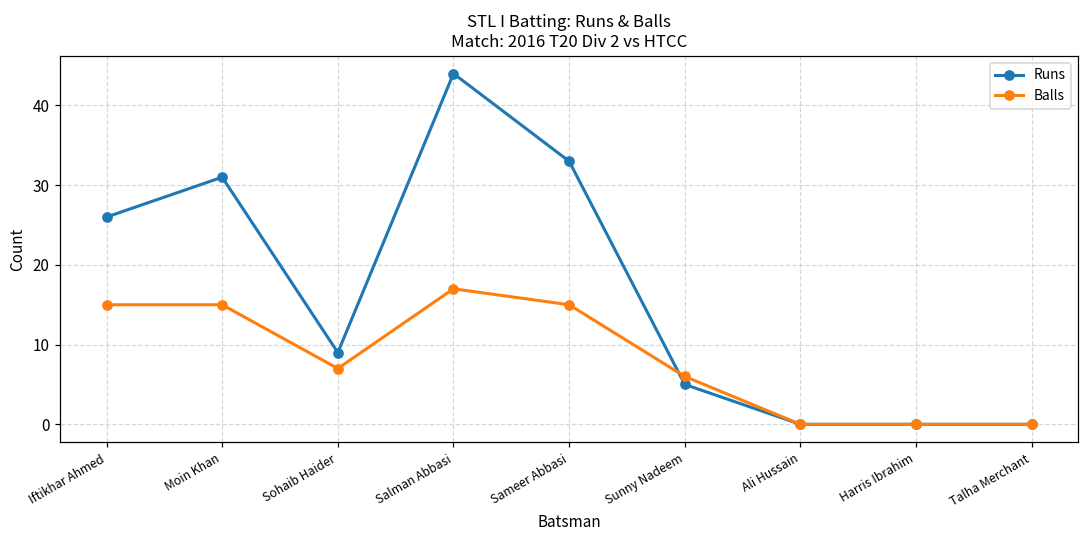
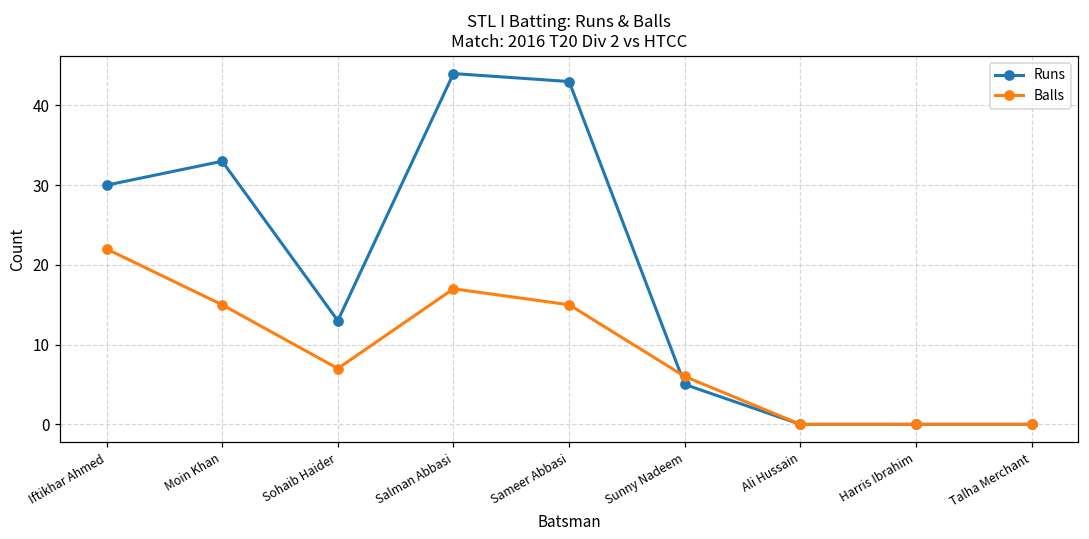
  {
    "Runs": {
-     "Iftikhar Ahmed": 26,
-     "Moin Khan": 31,
-     "Sohaib Haider": 9,
+     "Iftikhar Ahmed": 30,
+     "Moin Khan": 33,
+     "Sohaib Haider": 13,
      "Salman Abbasi": 44,
-     "Sameer Abbasi": 33,
+     "Sameer Abbasi": 43,
      "Sunny Nadeem": 5
    },
    "Balls": {
-     "Iftikhar Ahmed": 15,
+     "Iftikhar Ahmed": 22,
      "Moin Khan": 15,
      "Sohaib Haider": 7,
      "Salman Abbasi": 17,
      "Sameer Abbasi": 15,
      "Sunny Nadeem": 6
    }
  }
